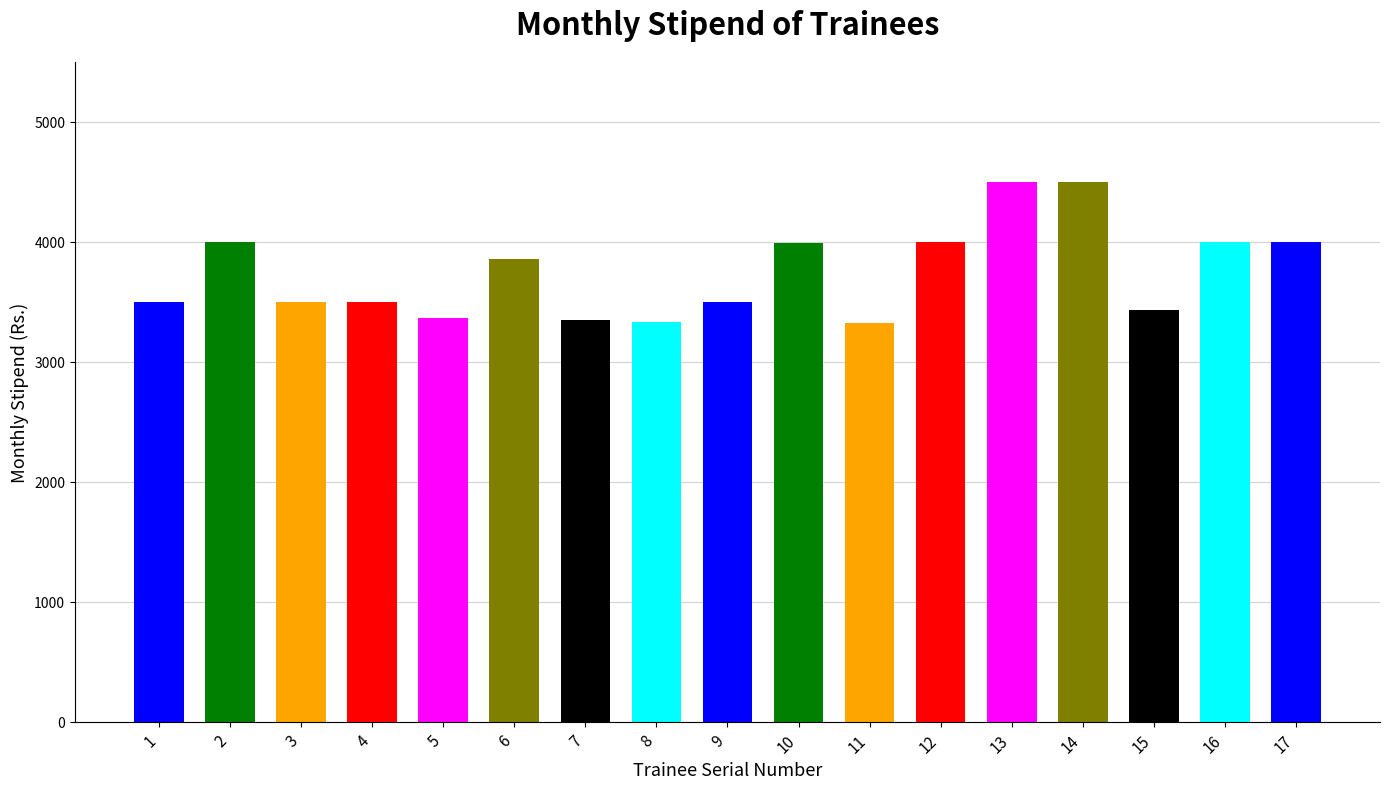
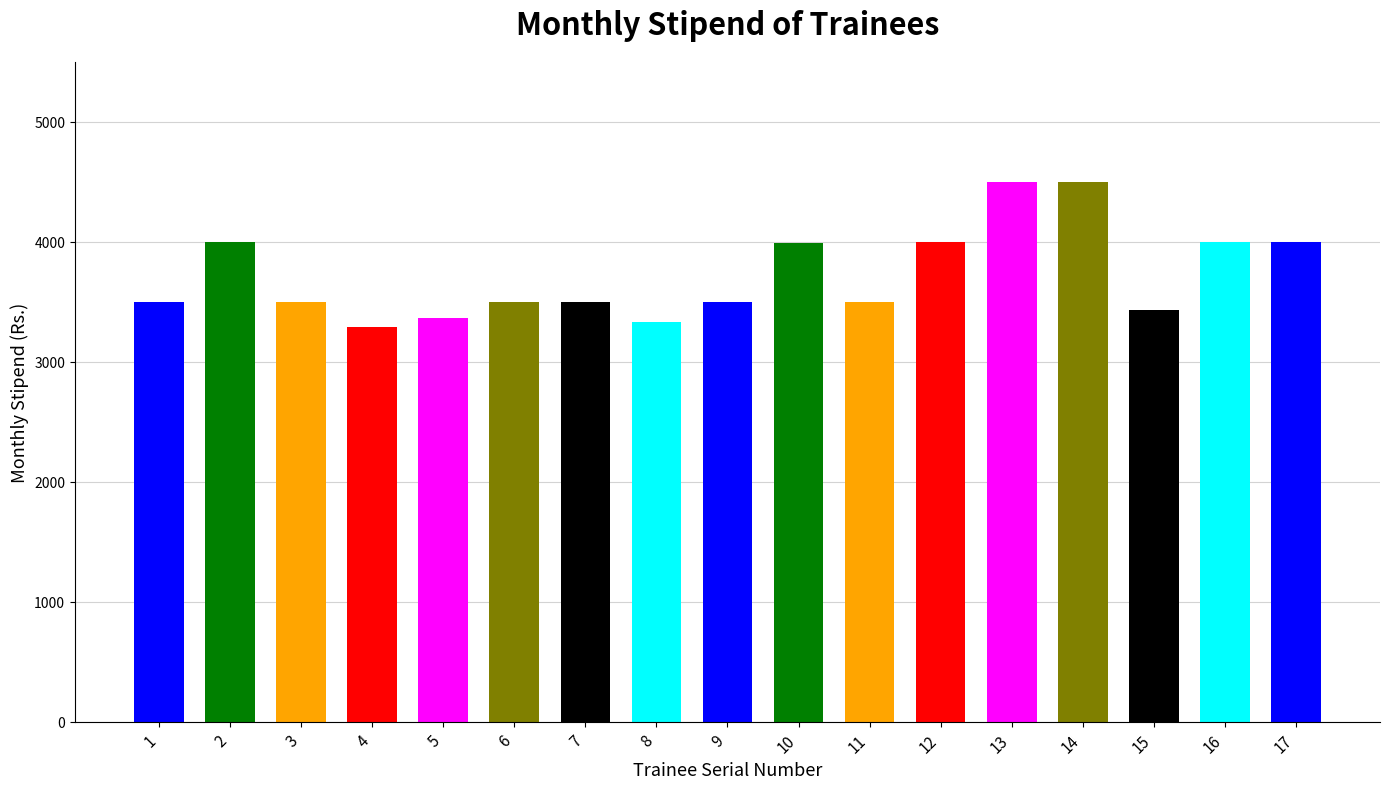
  {
    "1": 3500,
    "2": 4000,
    "3": 3500,
-   "4": 3500,
+   "4": 3290,
    "5": 3360,
-   "6": 3860,
-   "7": 3350,
+   "6": 3500,
+   "7": 3500,
    "8": 3330,
    "9": 3500,
    "10": 3990,
-   "11": 3330,
+   "11": 3500,
    "12": 4000,
    "13": 4500,
    "14": 4500,
    "15": 3430,
    "16": 4000,
    "17": 4000
  }
